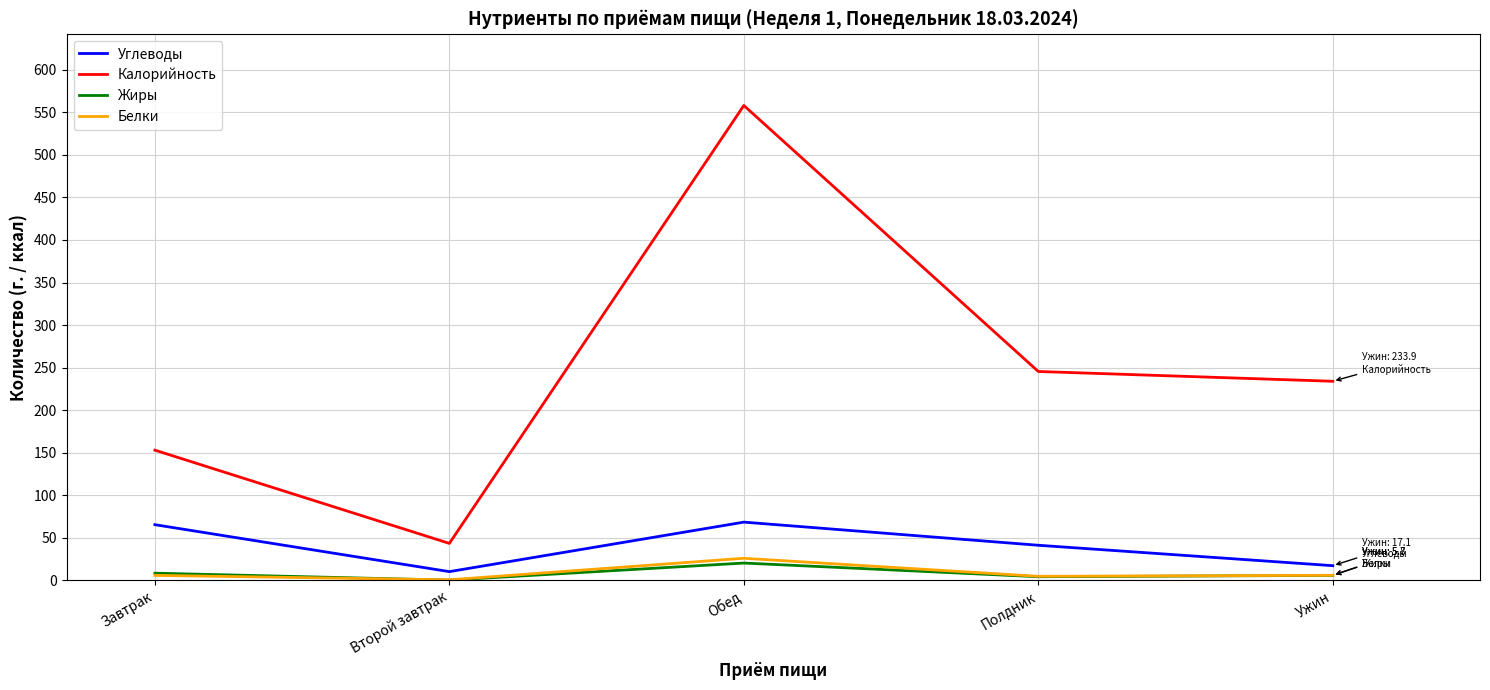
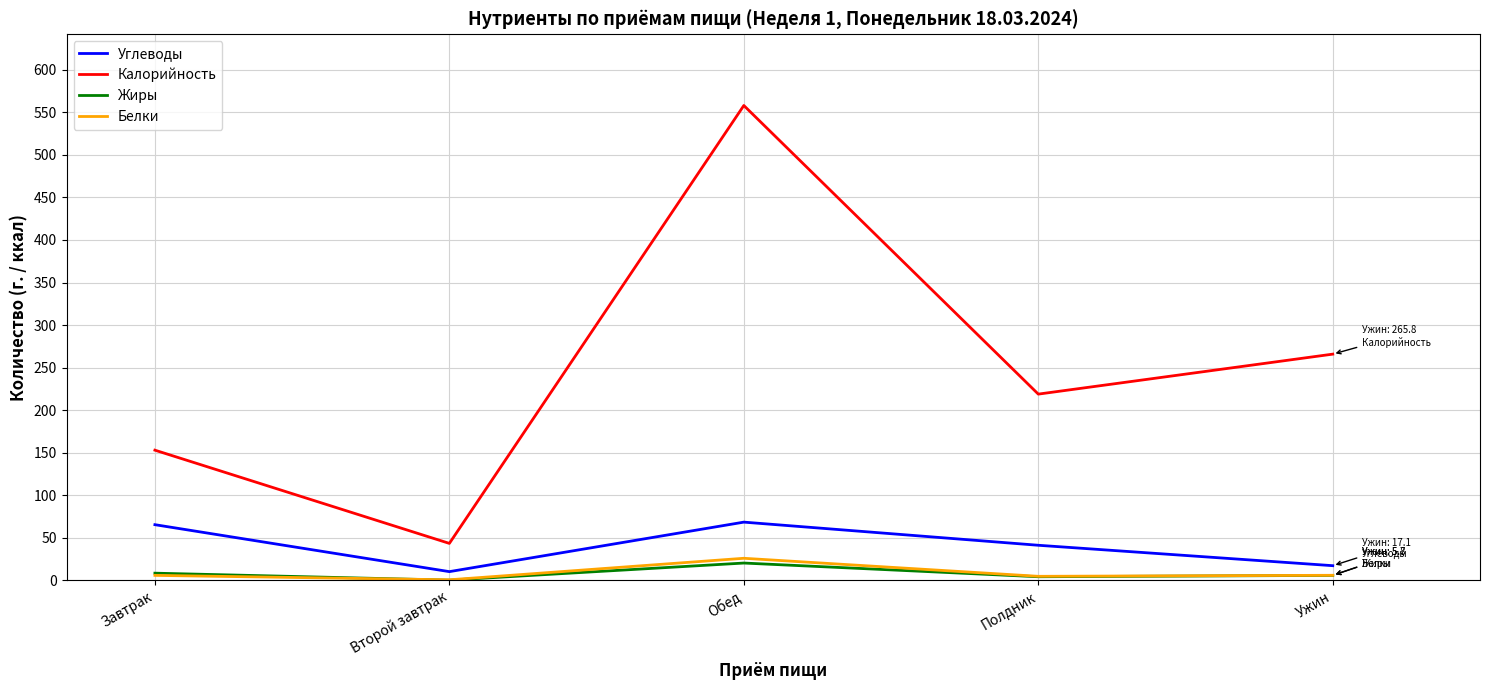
  {
    "Углеводы": {
      "Завтрак": 70,
      "Второй завтрак": 10,
      "Обед": 70,
      "Полдник": 40
    },
    "Калорийность": {
-     "Полдник": 250,
-     "Ужин": 233.9
+     "Полдник": 220,
+     "Ужин": 265.8
    },
    "Жиры": {
      "Обед": 20
    },
    "Белки": {
      "Обед": 30
    }
  }
